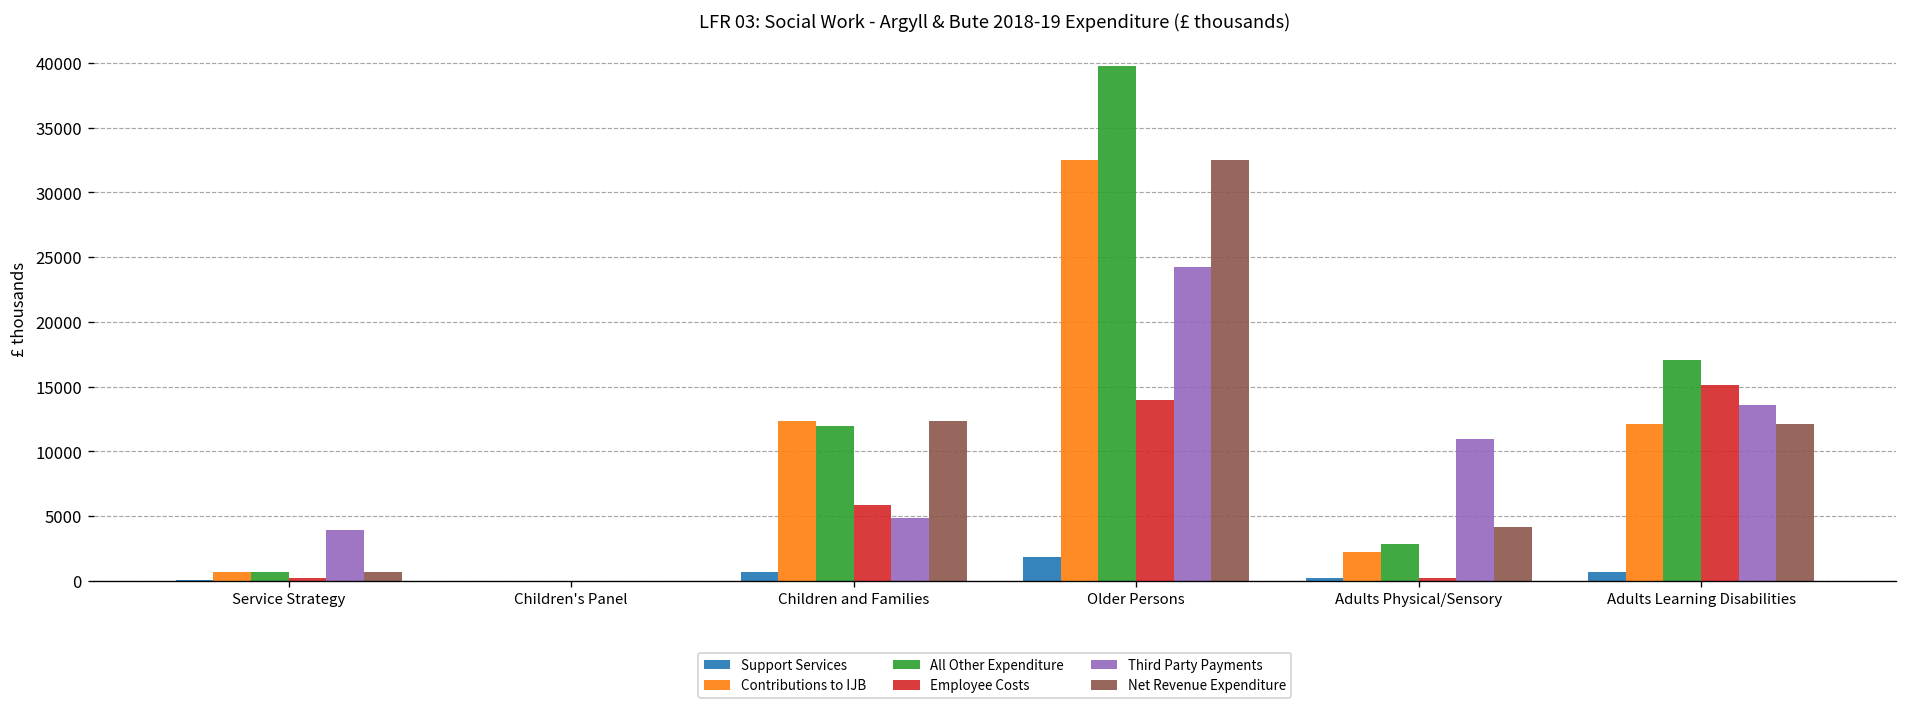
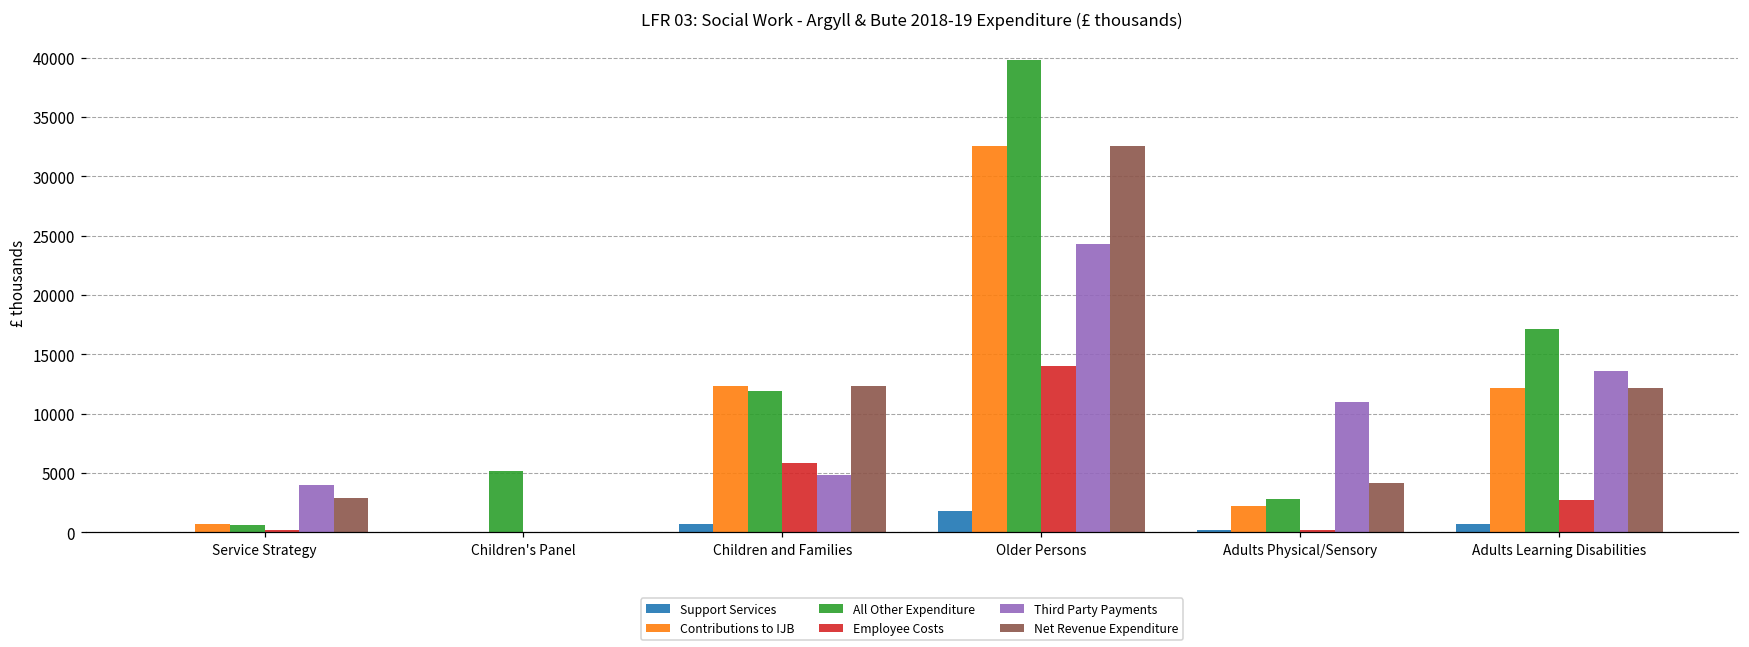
  {
    "Support Services": {
      "Children and Families": 700,
      "Older Persons": 1800,
      "Adults Learning Disabilities": 700
    },
    "Contributions to IJB": {
      "Service Strategy": 700,
      "Children and Families": 12300,
      "Older Persons": 32500,
      "Adults Physical/Sensory": 2200,
      "Adults Learning Disabilities": 12100
    },
    "All Other Expenditure": {
      "Service Strategy": 600,
-     "Children's Panel": 0,
+     "Children's Panel": 5200,
      "Children and Families": 11900,
      "Older Persons": 39800,
      "Adults Physical/Sensory": 2800,
      "Adults Learning Disabilities": 17100
    },
    "Employee Costs": {
      "Children's Panel": 0,
      "Children and Families": 5900,
      "Older Persons": 14000,
-     "Adults Learning Disabilities": 15100
+     "Adults Learning Disabilities": 2700
    },
    "Third Party Payments": {
      "Service Strategy": 3900,
      "Children and Families": 4900,
      "Older Persons": 24300,
      "Adults Physical/Sensory": 11000,
      "Adults Learning Disabilities": 13600
    },
    "Net Revenue Expenditure": {
-     "Service Strategy": 700,
+     "Service Strategy": 2900,
      "Children and Families": 12300,
      "Older Persons": 32500,
      "Adults Physical/Sensory": 4200,
      "Adults Learning Disabilities": 12100
    }
  }
